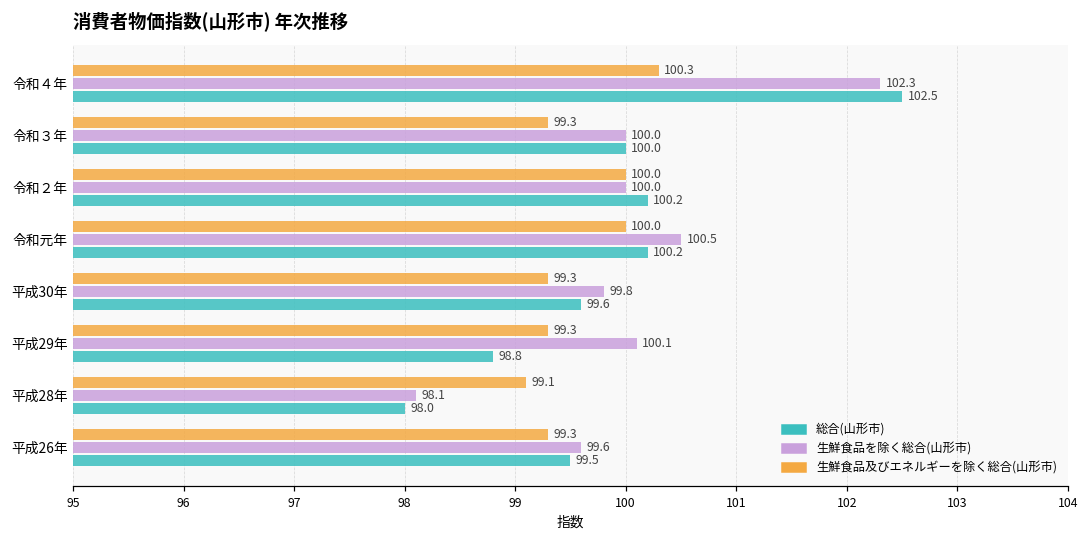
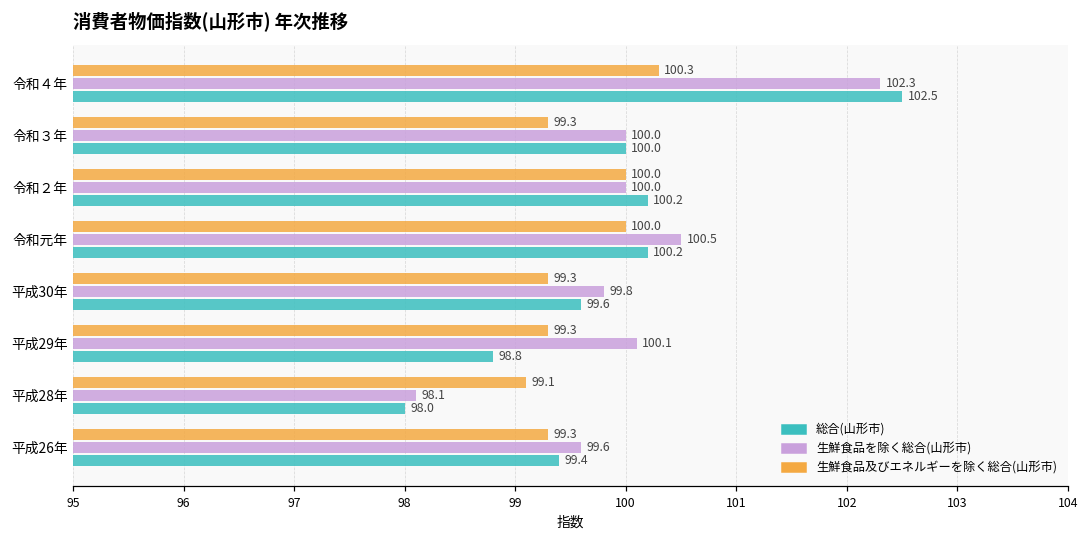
  {
    "総合(山形市)": {
      "令和４年": 102.5,
      "令和３年": 100.0,
      "令和２年": 100.2,
      "令和元年": 100.2,
      "平成30年": 99.6,
      "平成29年": 98.8,
      "平成28年": 98.0,
-     "平成26年": 99.5
+     "平成26年": 99.4
    },
    "生鮮食品を除く総合(山形市)": {
      "令和４年": 102.3,
      "令和３年": 100.0,
      "令和２年": 100.0,
      "令和元年": 100.5,
      "平成30年": 99.8,
      "平成29年": 100.1,
      "平成28年": 98.1,
      "平成26年": 99.6
    },
    "生鮮食品及びエネルギーを除く総合(山形市)": {
      "令和４年": 100.3,
      "令和３年": 99.3,
      "令和２年": 100.0,
      "令和元年": 100.0,
      "平成30年": 99.3,
      "平成29年": 99.3,
      "平成28年": 99.1,
      "平成26年": 99.3
    }
  }
